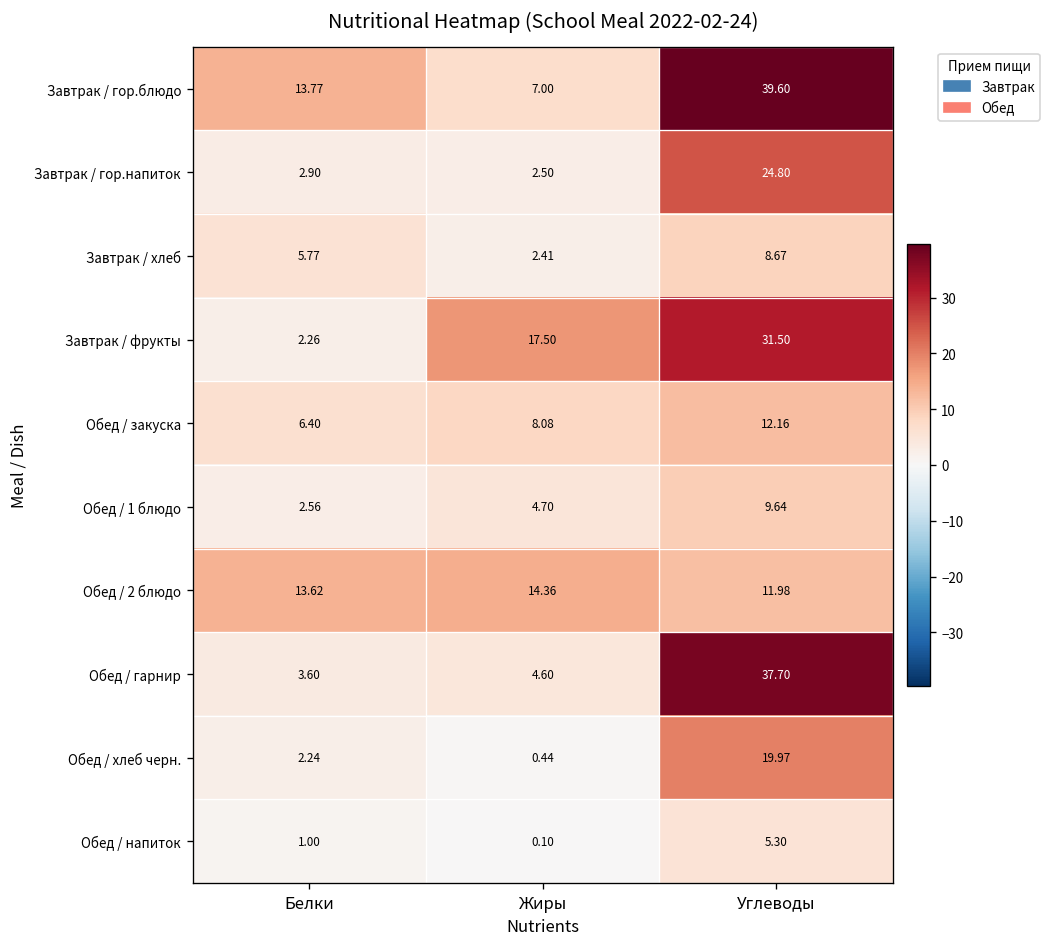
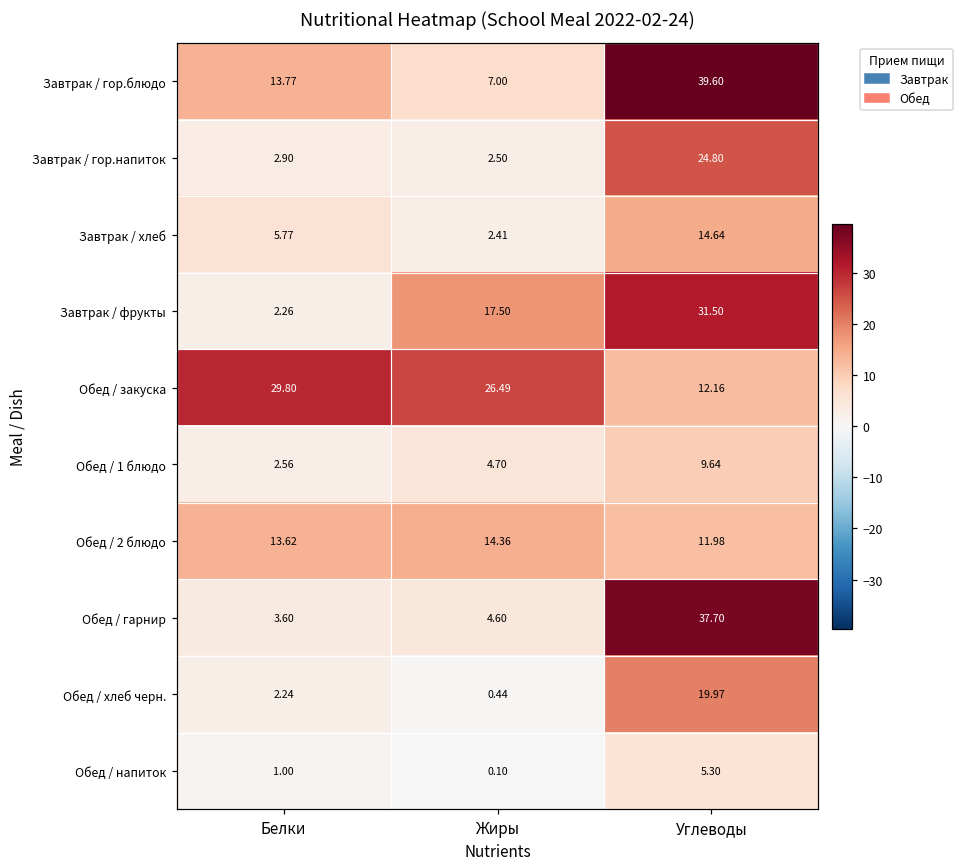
  {
    "Завтрак / гор.блюдо": {
      "Белки": 13.77,
      "Жиры": 7.00,
      "Углеводы": 39.60
    },
    "Завтрак / гор.напиток": {
      "Белки": 2.90,
      "Жиры": 2.50,
      "Углеводы": 24.80
    },
    "Завтрак / хлеб": {
      "Белки": 5.77,
      "Жиры": 2.41,
-     "Углеводы": 8.67
+     "Углеводы": 14.64
    },
    "Завтрак / фрукты": {
      "Белки": 2.26,
      "Жиры": 17.50,
      "Углеводы": 31.50
    },
    "Обед / закуска": {
-     "Белки": 6.40,
-     "Жиры": 8.08,
+     "Белки": 29.80,
+     "Жиры": 26.49,
      "Углеводы": 12.16
    },
    "Обед / 1 блюдо": {
      "Белки": 2.56,
      "Жиры": 4.70,
      "Углеводы": 9.64
    },
    "Обед / 2 блюдо": {
      "Белки": 13.62,
      "Жиры": 14.36,
      "Углеводы": 11.98
    },
    "Обед / гарнир": {
      "Белки": 3.60,
      "Жиры": 4.60,
      "Углеводы": 37.70
    },
    "Обед / хлеб черн.": {
      "Белки": 2.24,
      "Жиры": 0.44,
      "Углеводы": 19.97
    },
    "Обед / напиток": {
      "Белки": 1.00,
      "Жиры": 0.10,
      "Углеводы": 5.30
    }
  }
